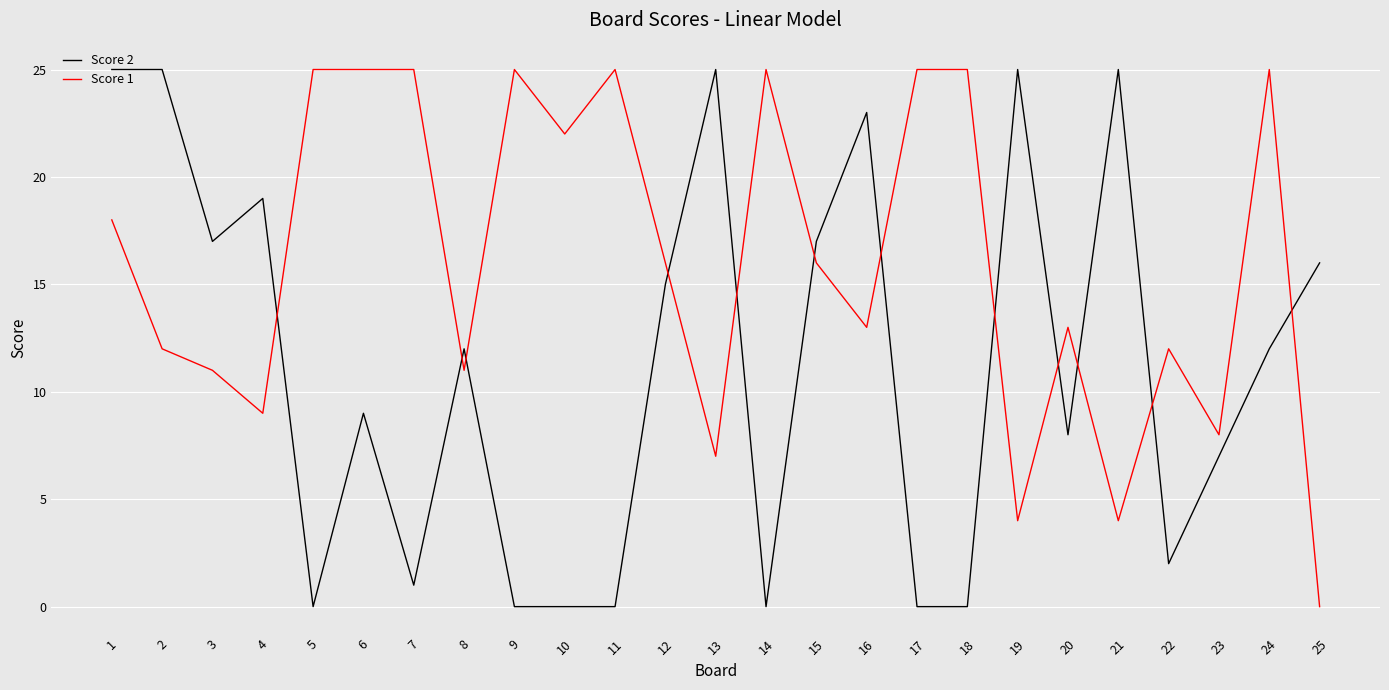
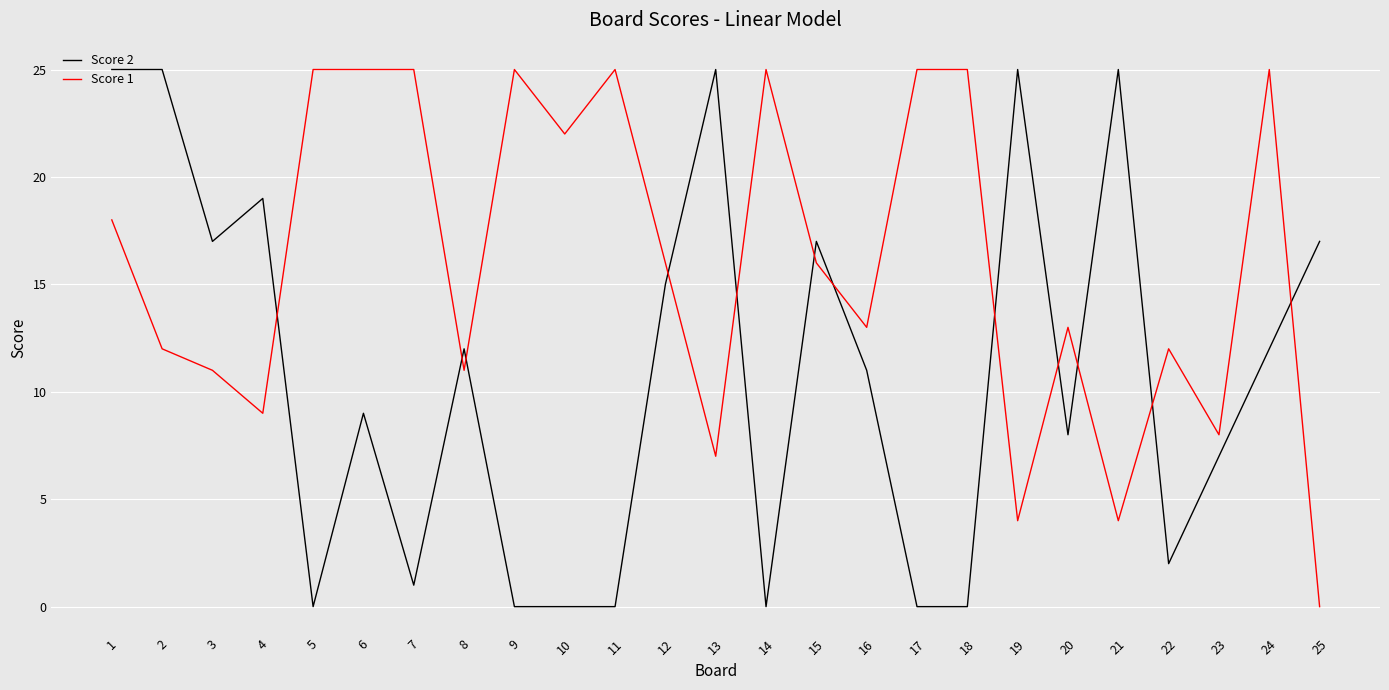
  {
    "Score 2": {
      "1": 25,
      "2": 25,
      "3": 17,
      "4": 19,
      "5": 0,
      "6": 9,
      "7": 1,
      "8": 12,
      "9": 0,
      "10": 0,
      "11": 0,
      "12": 15,
      "13": 25,
      "14": 0,
      "15": 17,
-     "16": 23,
+     "16": 11,
      "17": 0,
      "18": 0,
      "19": 25,
      "20": 8,
      "21": 25,
      "22": 2,
      "23": 7,
      "24": 12,
-     "25": 16
+     "25": 17
    },
    "Score 1": {
      "1": 18,
      "2": 12,
      "3": 11,
      "4": 9,
      "5": 25,
      "6": 25,
      "7": 25,
      "8": 11,
      "9": 25,
      "10": 22,
      "11": 25,
      "12": 16,
      "13": 7,
      "14": 25,
      "15": 16,
      "16": 13,
      "17": 25,
      "18": 25,
      "19": 4,
      "20": 13,
      "21": 4,
      "22": 12,
      "23": 8,
      "24": 25,
      "25": 0
    }
  }
